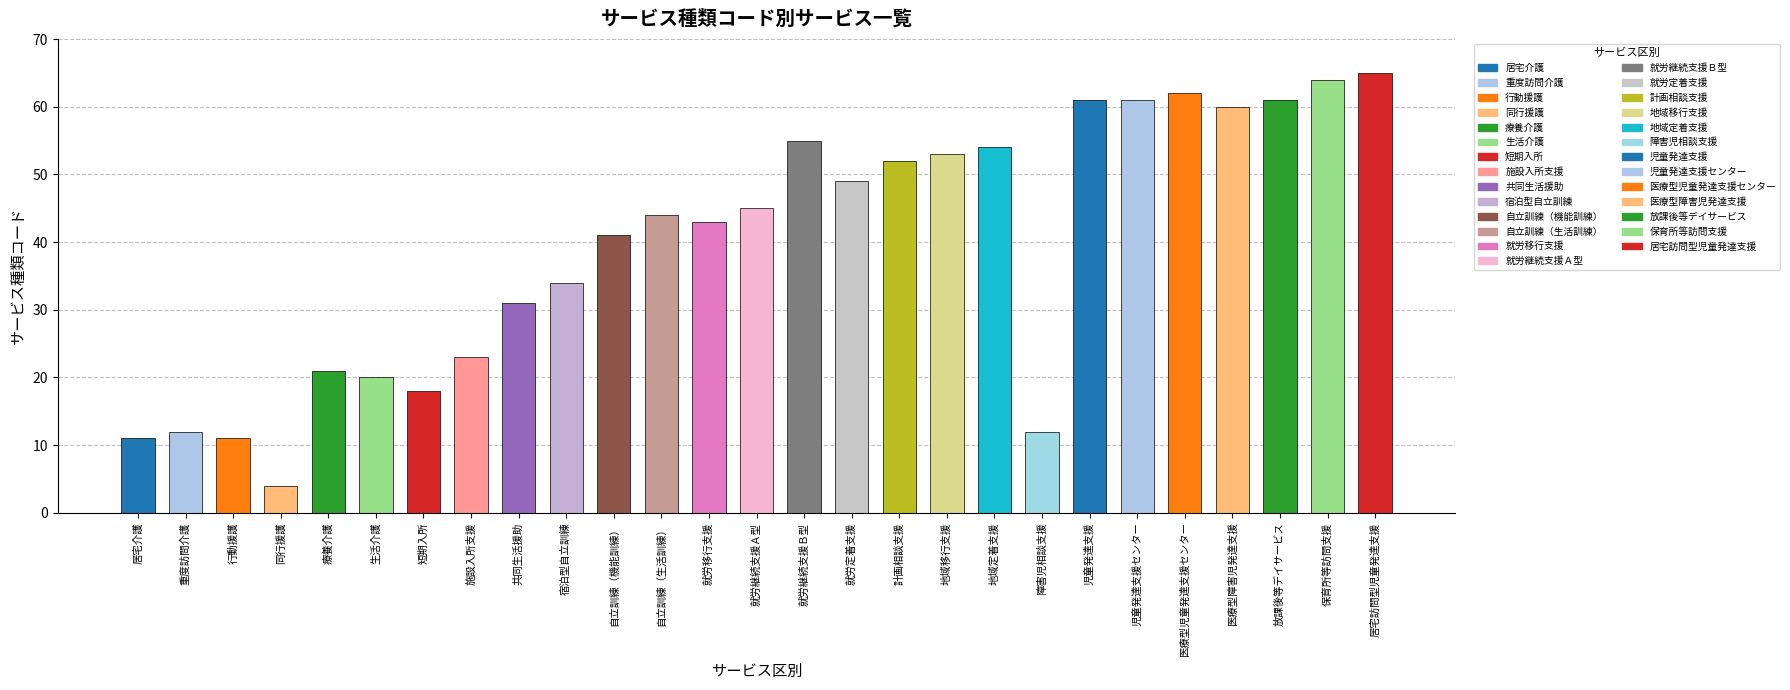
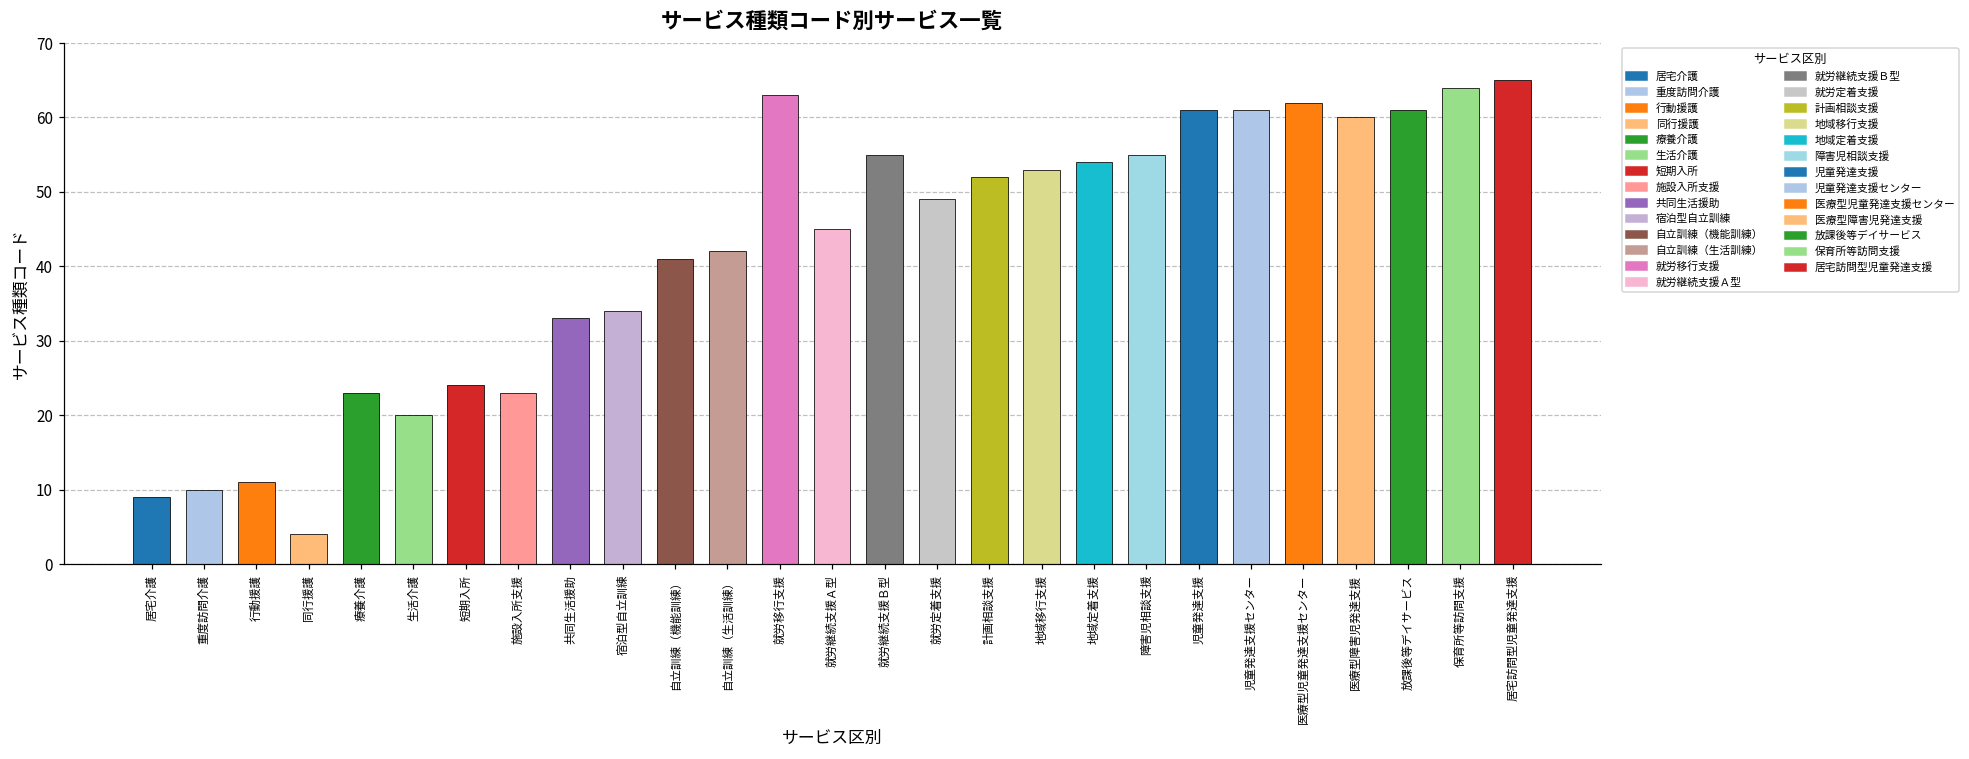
  {
-   "居宅介護": 11,
-   "重度訪問介護": 12,
+   "居宅介護": 9,
+   "重度訪問介護": 10,
    "行動援護": 11,
    "同行援護": 4,
-   "療養介護": 21,
+   "療養介護": 23,
    "生活介護": 20,
-   "短期入所": 18,
+   "短期入所": 24,
    "施設入所支援": 23,
-   "共同生活援助": 31,
+   "共同生活援助": 33,
    "宿泊型自立訓練": 34,
    "自立訓練（機能訓練）": 41,
-   "自立訓練（生活訓練）": 44,
-   "就労移行支援": 43,
+   "自立訓練（生活訓練）": 42,
+   "就労移行支援": 63,
    "就労継続支援Ａ型": 45,
    "就労継続支援Ｂ型": 55,
    "就労定着支援": 49,
    "計画相談支援": 52,
    "地域移行支援": 53,
    "地域定着支援": 54,
-   "障害児相談支援": 12,
+   "障害児相談支援": 55,
    "児童発達支援": 61,
    "児童発達支援センター": 61,
    "医療型児童発達支援センター": 62,
    "医療型障害児発達支援": 60,
    "放課後等デイサービス": 61,
    "保育所等訪問支援": 64,
    "居宅訪問型児童発達支援": 65
  }
